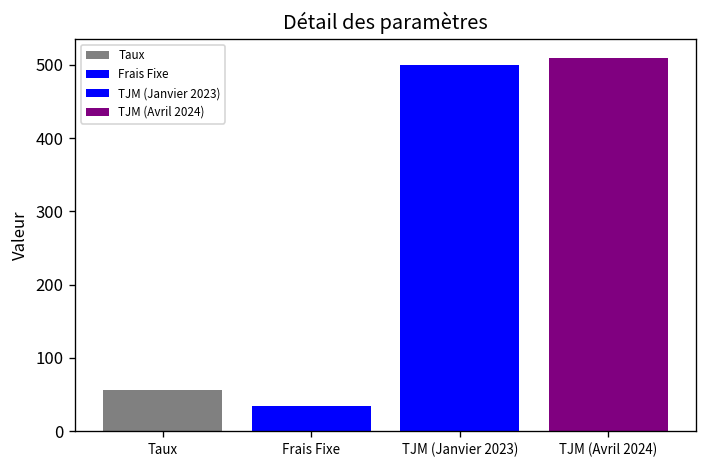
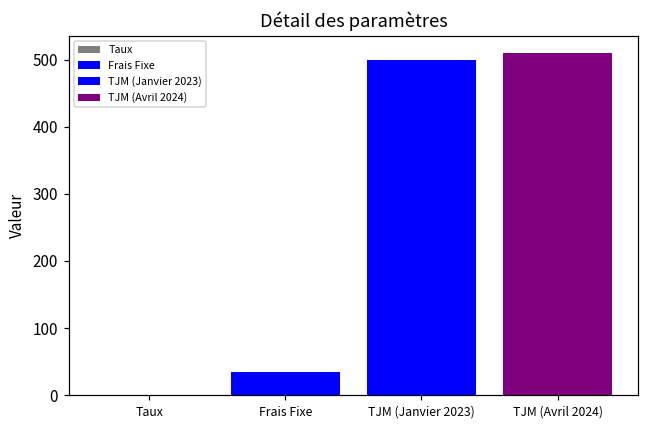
  {
-   "Taux": 60,
+   "Taux": 0,
    "Frais Fixe": 40,
    "TJM (Janvier 2023)": 500,
    "TJM (Avril 2024)": 510
  }
